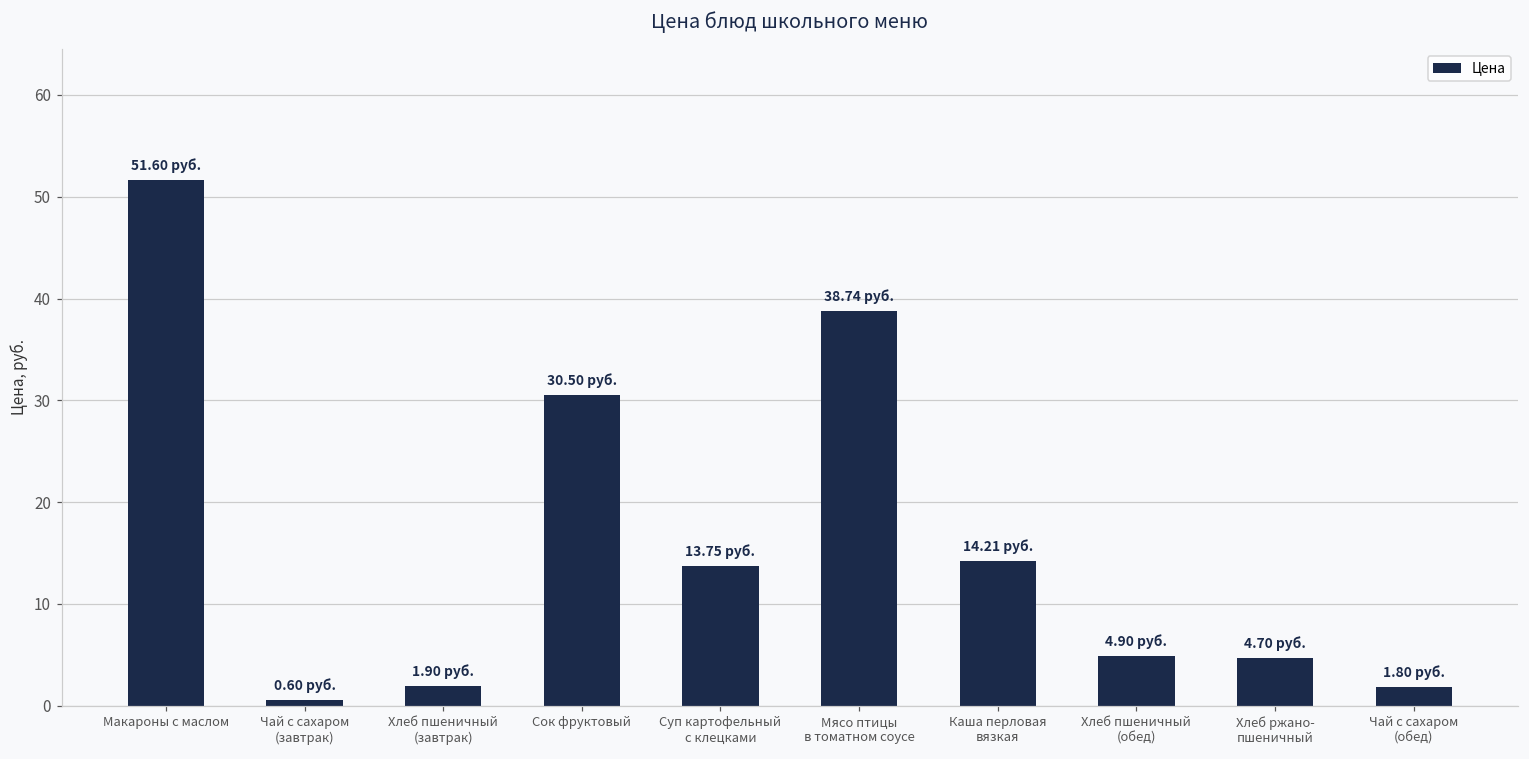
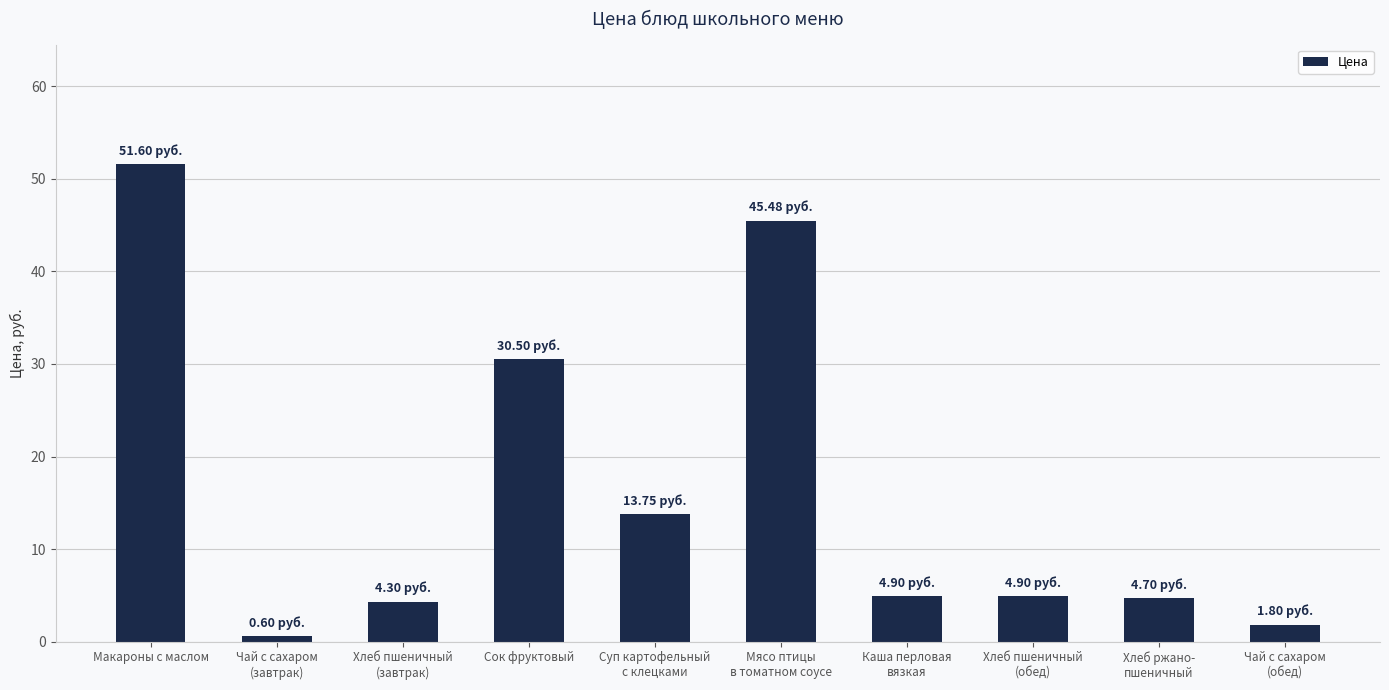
  {
    "Макароны с маслом": 51.60,
    "Чай с сахаром (завтрак)": 0.60,
-   "Хлеб пшеничный (завтрак)": 1.90,
+   "Хлеб пшеничный (завтрак)": 4.30,
    "Сок фруктовый": 30.50,
    "Суп картофельный с клецками": 13.75,
-   "Мясо птицы в томатном соусе": 38.74,
-   "Каша перловая вязкая": 14.21,
+   "Мясо птицы в томатном соусе": 45.48,
+   "Каша перловая вязкая": 4.90,
    "Хлеб пшеничный (обед)": 4.90,
    "Хлеб ржано- пшеничный": 4.70,
    "Чай с сахаром (обед)": 1.80
  }
